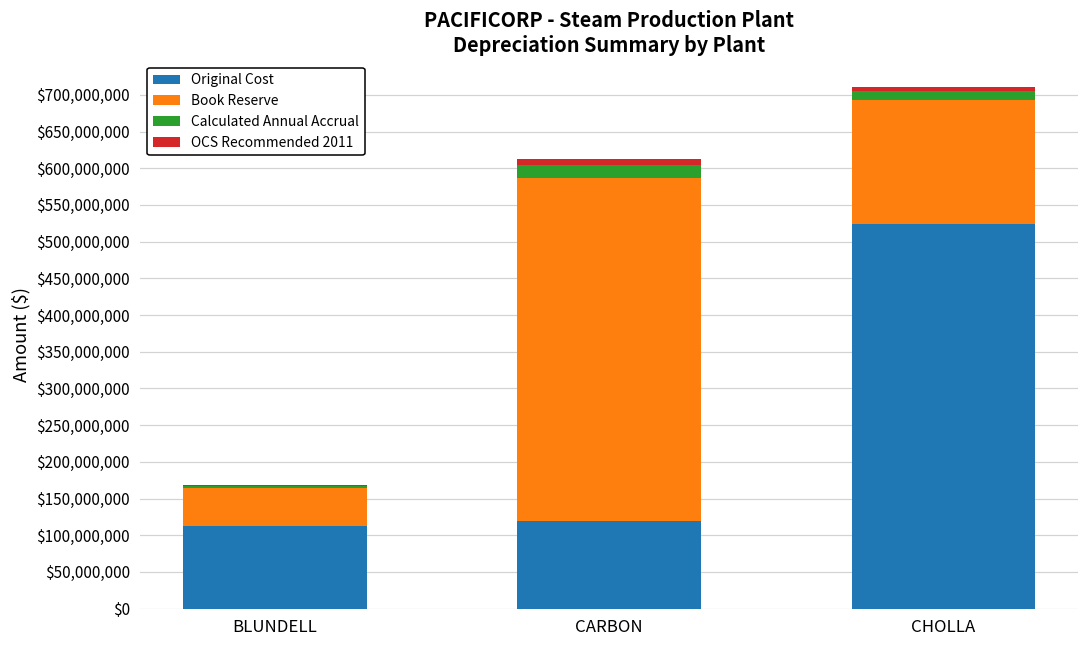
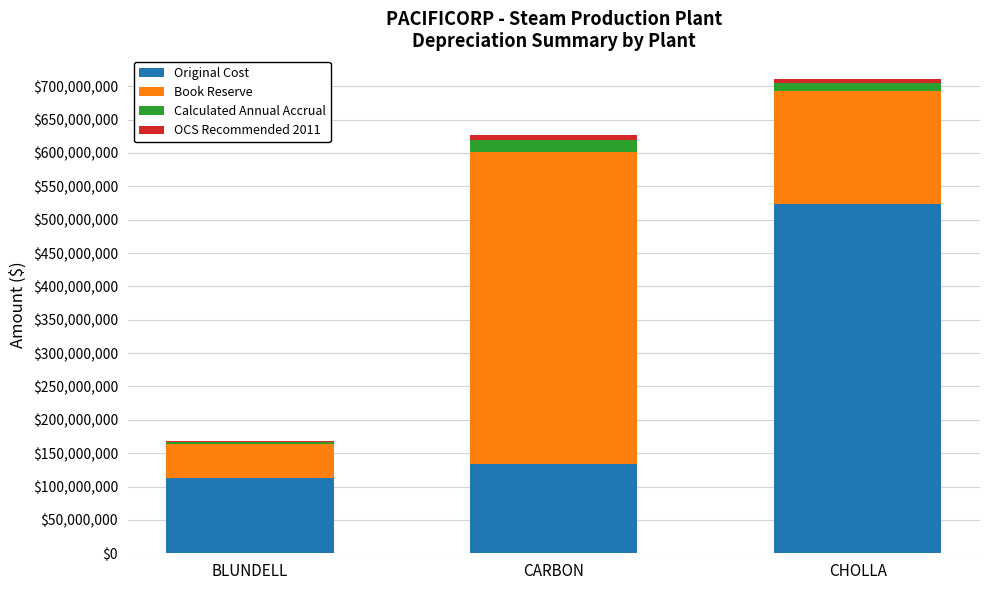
  {
    "Original Cost": {
      "BLUNDELL": "$110,000,000",
-     "CARBON": "$120,000,000",
+     "CARBON": "$130,000,000",
      "CHOLLA": "$520,000,000"
    },
    "Book Reserve": {
      "BLUNDELL": "$50,000,000",
      "CARBON": "$470,000,000",
      "CHOLLA": "$170,000,000"
    },
    "Calculated Annual Accrual": {
      "CARBON": "$20,000,000",
      "CHOLLA": "$10,000,000"
    },
    "OCS Recommended 2011": {
      "CARBON": "$10,000,000",
      "CHOLLA": "$10,000,000"
    }
  }
